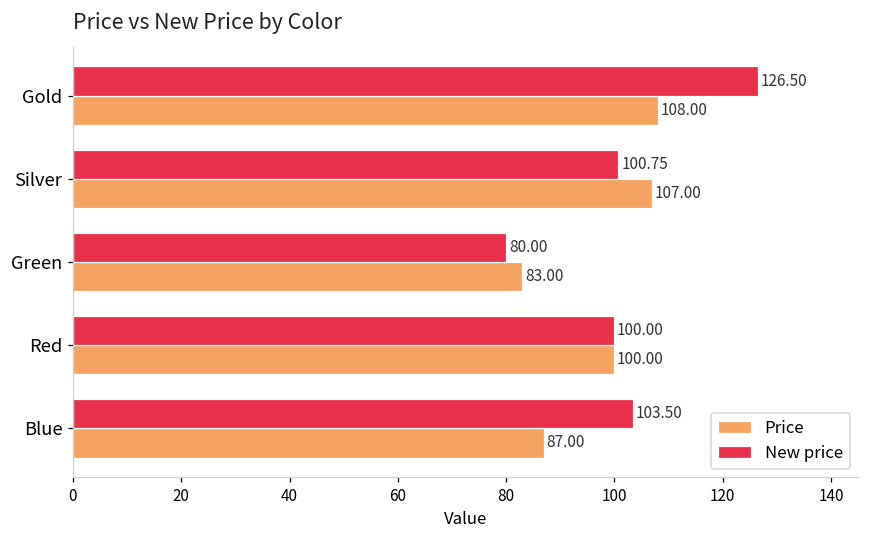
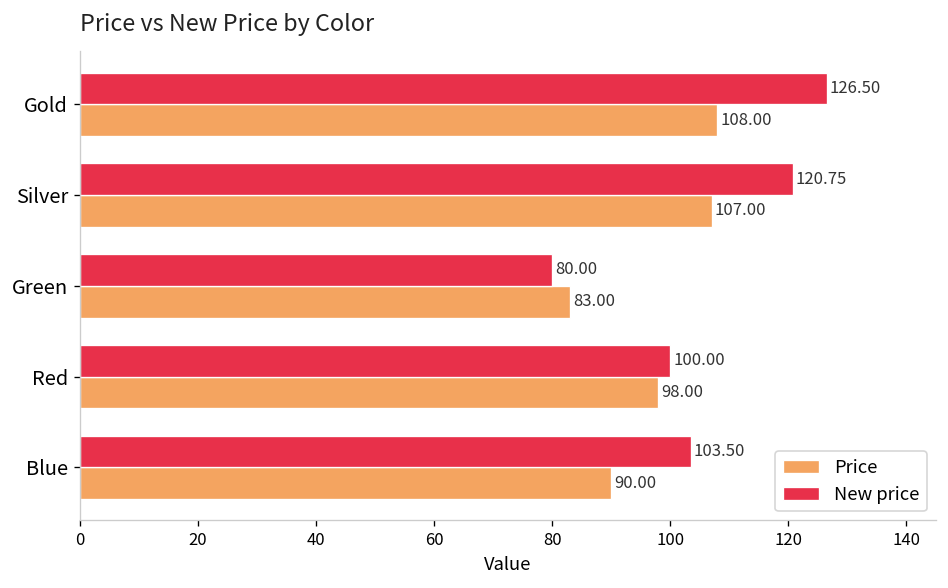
  {
    "Price": {
      "Gold": 108.00,
      "Silver": 107.00,
      "Green": 83.00,
-     "Red": 100.00,
-     "Blue": 87.00
+     "Red": 98.00,
+     "Blue": 90.00
    },
    "New price": {
      "Gold": 126.50,
-     "Silver": 100.75,
+     "Silver": 120.75,
      "Green": 80.00,
      "Red": 100.00,
      "Blue": 103.50
    }
  }
